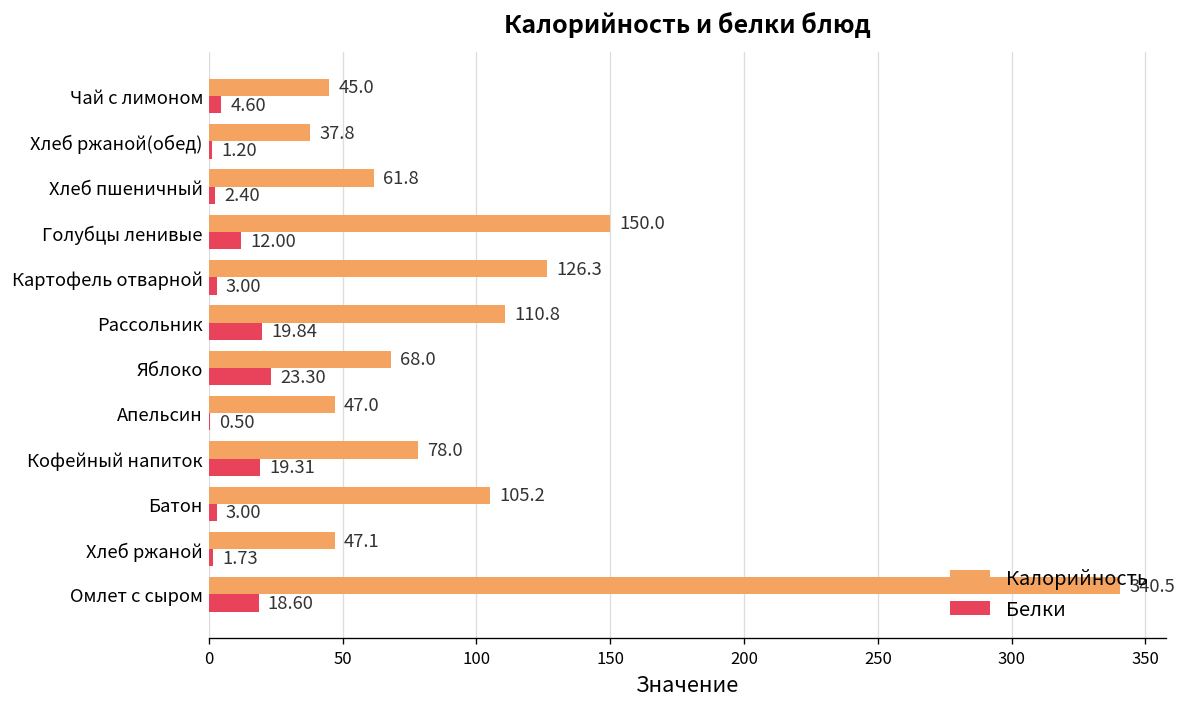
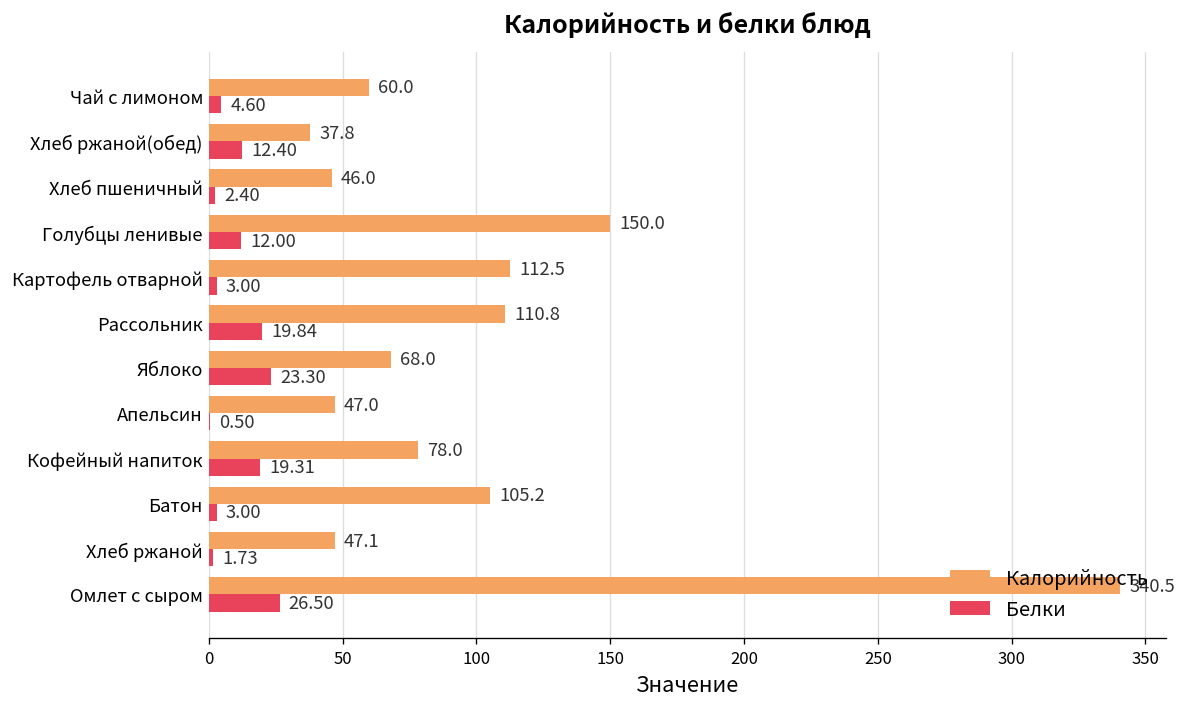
  {
    "Калорийность": {
-     "Чай с лимоном": 45.0,
+     "Чай с лимоном": 60.0,
      "Хлеб ржаной(обед)": 37.8,
-     "Хлеб пшеничный": 61.8,
+     "Хлеб пшеничный": 46.0,
      "Голубцы ленивые": 150.0,
-     "Картофель отварной": 126.3,
+     "Картофель отварной": 112.5,
      "Рассольник": 110.8,
      "Яблоко": 68.0,
      "Апельсин": 47.0,
      "Кофейный напиток": 78.0,
      "Батон": 105.2,
      "Хлеб ржаной": 47.1,
      "Омлет с сыром": 340.5
    },
    "Белки": {
      "Чай с лимоном": 4.60,
-     "Хлеб ржаной(обед)": 1.20,
+     "Хлеб ржаной(обед)": 12.40,
      "Хлеб пшеничный": 2.40,
      "Голубцы ленивые": 12.00,
      "Картофель отварной": 3.00,
      "Рассольник": 19.84,
      "Яблоко": 23.30,
      "Апельсин": 0.50,
      "Кофейный напиток": 19.31,
      "Батон": 3.00,
      "Хлеб ржаной": 1.73,
-     "Омлет с сыром": 18.60
+     "Омлет с сыром": 26.50
    }
  }
